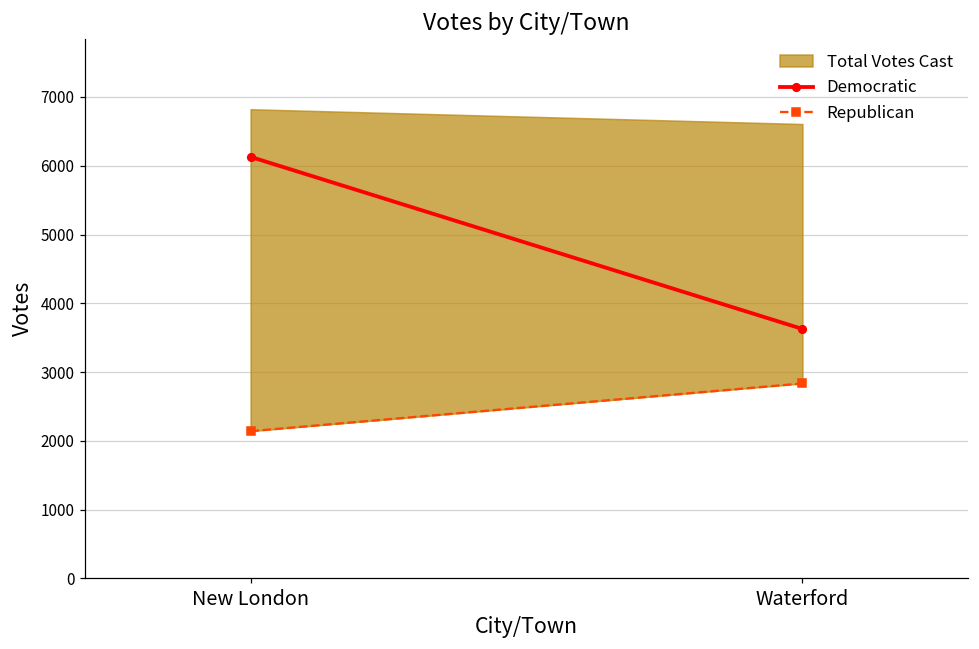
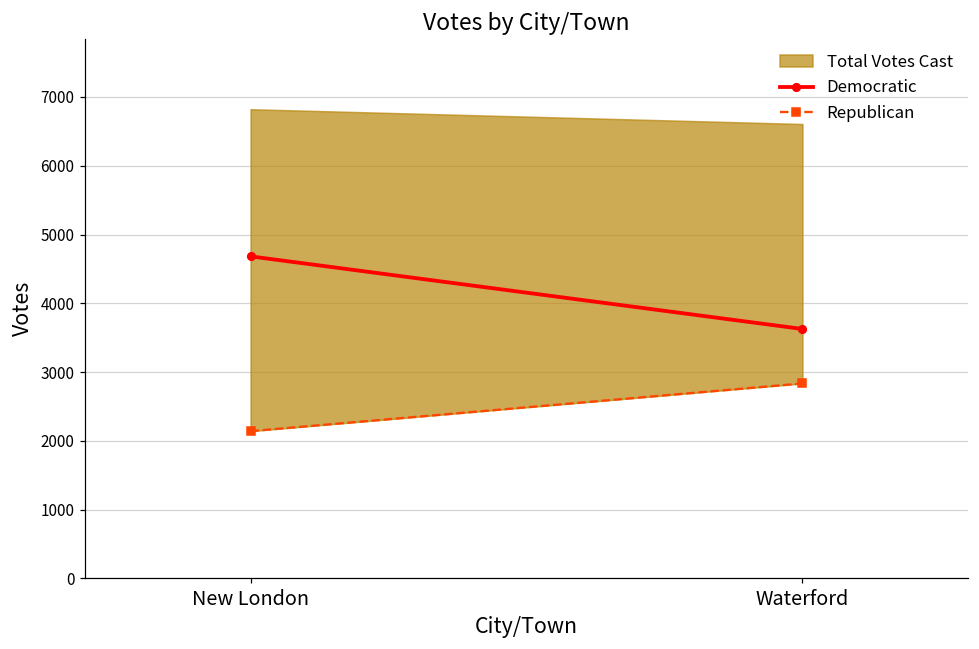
  {
    "Democratic": {
-     "New London": 6100,
+     "New London": 4700,
      "Waterford": 3600
    },
    "Republican": {
      "New London": 2100,
      "Waterford": 2800
    }
  }
